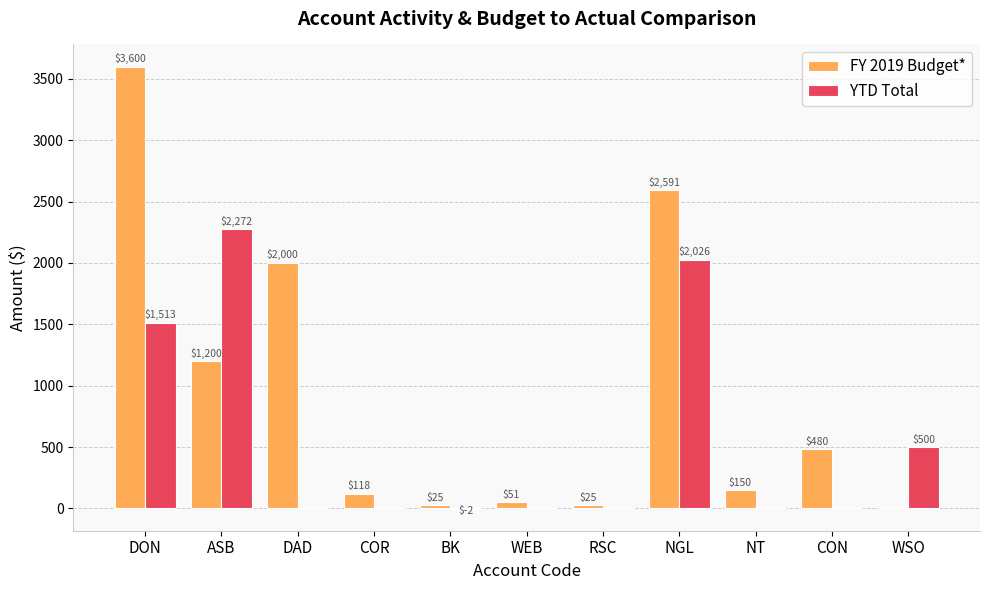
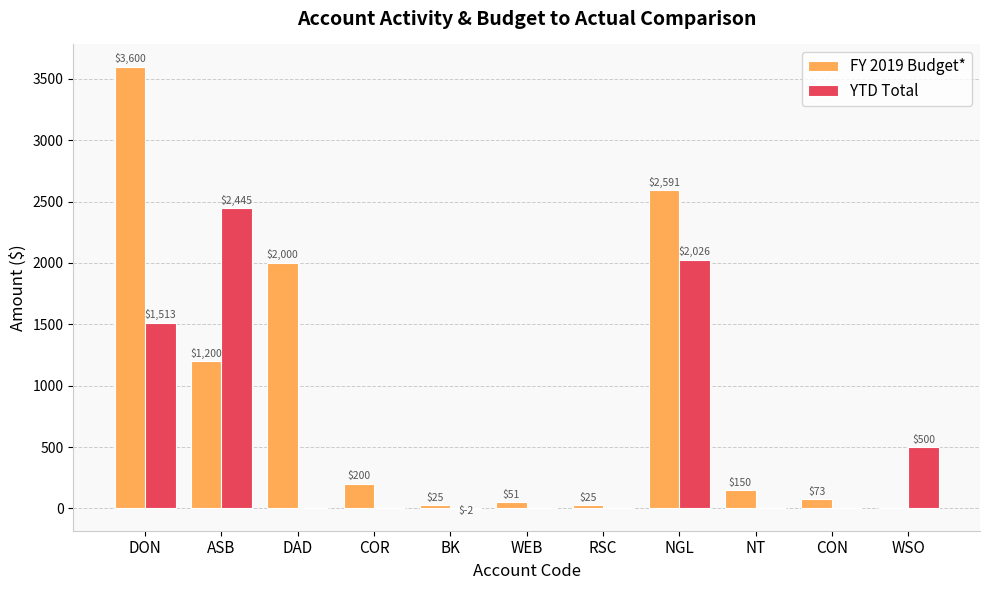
  {
    "FY 2019 Budget*": {
      "DON": "$3,600",
      "ASB": "$1,200",
      "DAD": "$2,000",
-     "COR": "$118",
+     "COR": "$200",
      "BK": "$25",
      "WEB": "$51",
      "RSC": "$25",
      "NGL": "$2,591",
      "NT": "$150",
-     "CON": "$480"
+     "CON": "$73"
    },
    "YTD Total": {
      "DON": "$1,513",
-     "ASB": "$2,272",
+     "ASB": "$2,445",
      "BK": "$-2",
      "NGL": "$2,026",
      "WSO": "$500"
    }
  }
